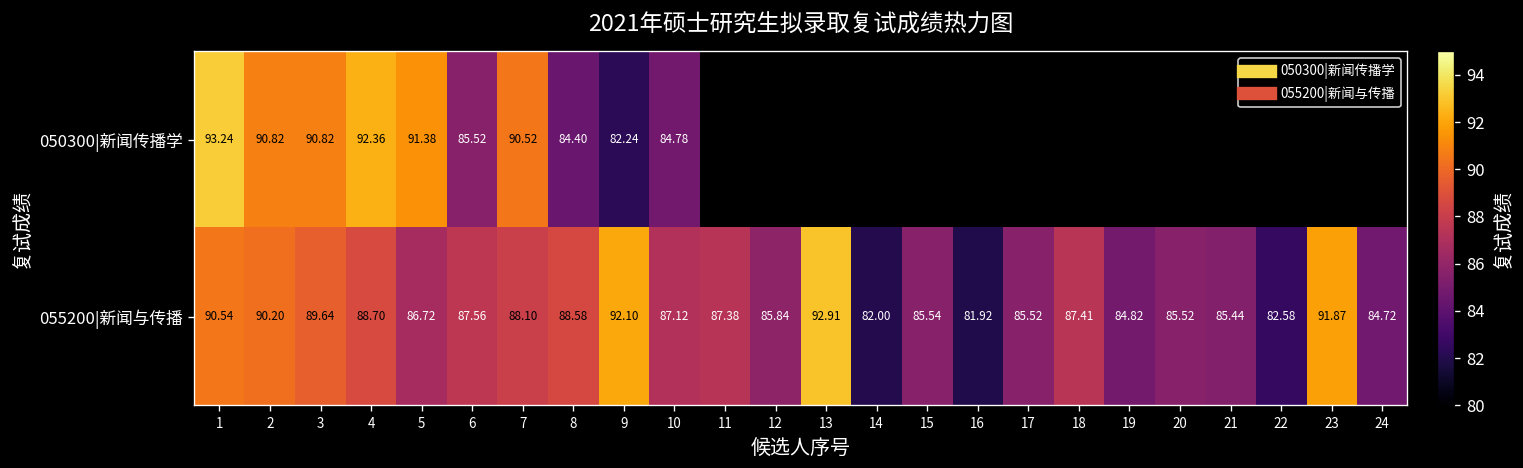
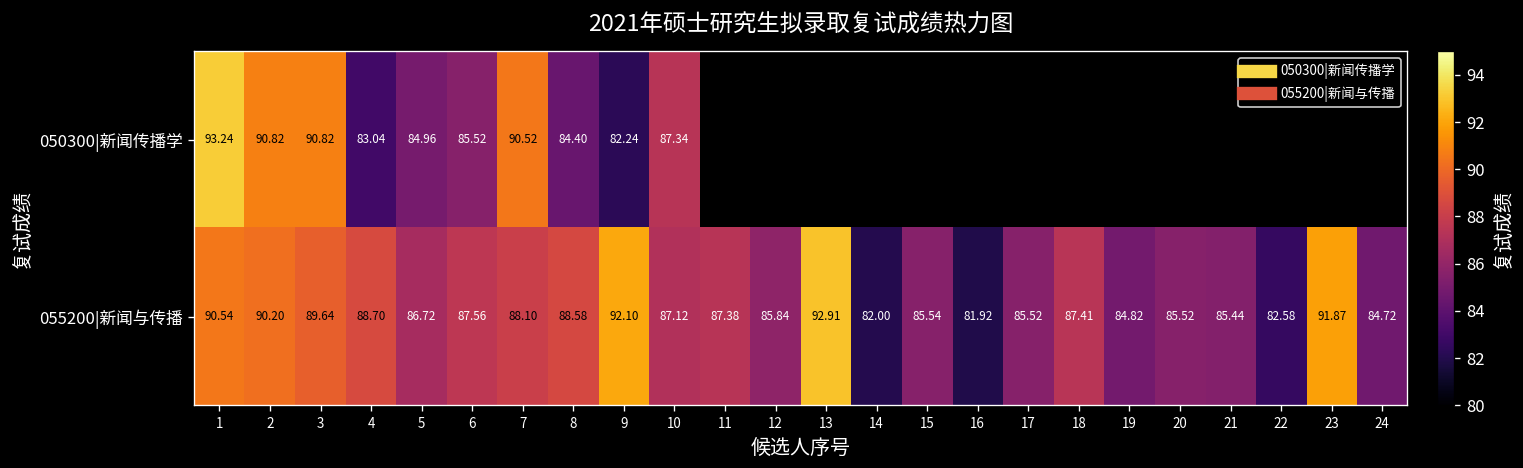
  {
    "050300|新闻传播学": {
      "1": 93.24,
      "2": 90.82,
      "3": 90.82,
-     "4": 92.36,
-     "5": 91.38,
+     "4": 83.04,
+     "5": 84.96,
      "6": 85.52,
      "7": 90.52,
      "8": 84.40,
      "9": 82.24,
-     "10": 84.78
+     "10": 87.34
    },
    "055200|新闻与传播": {
      "1": 90.54,
      "2": 90.20,
      "3": 89.64,
      "4": 88.70,
      "5": 86.72,
      "6": 87.56,
      "7": 88.10,
      "8": 88.58,
      "9": 92.10,
      "10": 87.12,
      "11": 87.38,
      "12": 85.84,
      "13": 92.91,
      "14": 82.00,
      "15": 85.54,
      "16": 81.92,
      "17": 85.52,
      "18": 87.41,
      "19": 84.82,
      "20": 85.52,
      "21": 85.44,
      "22": 82.58,
      "23": 91.87,
      "24": 84.72
    }
  }
